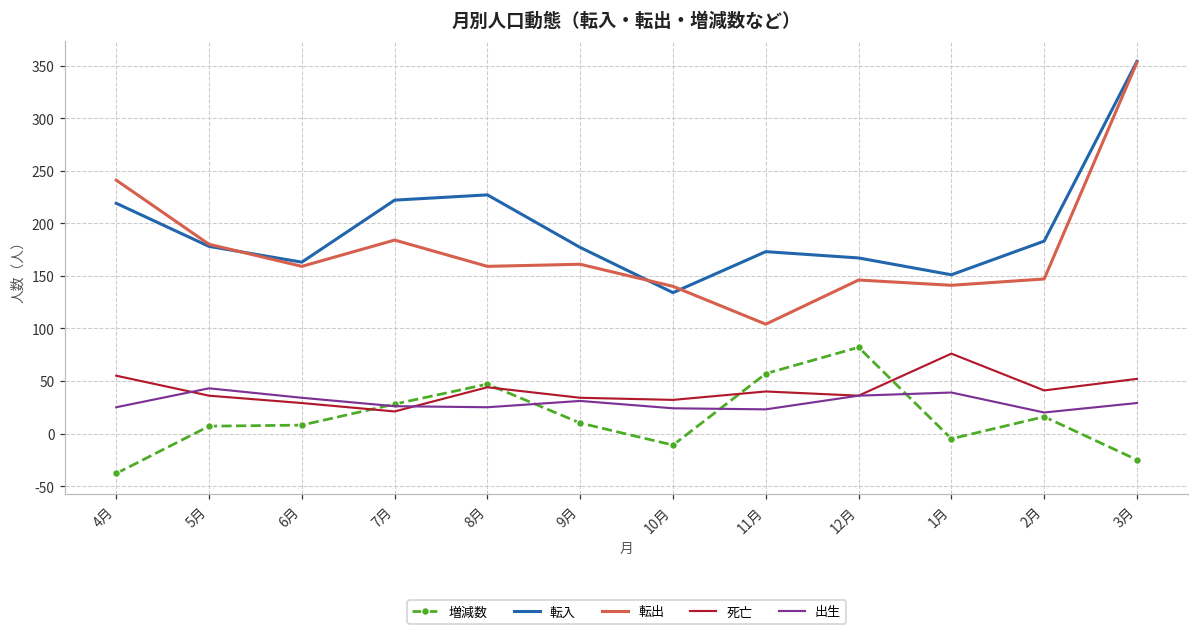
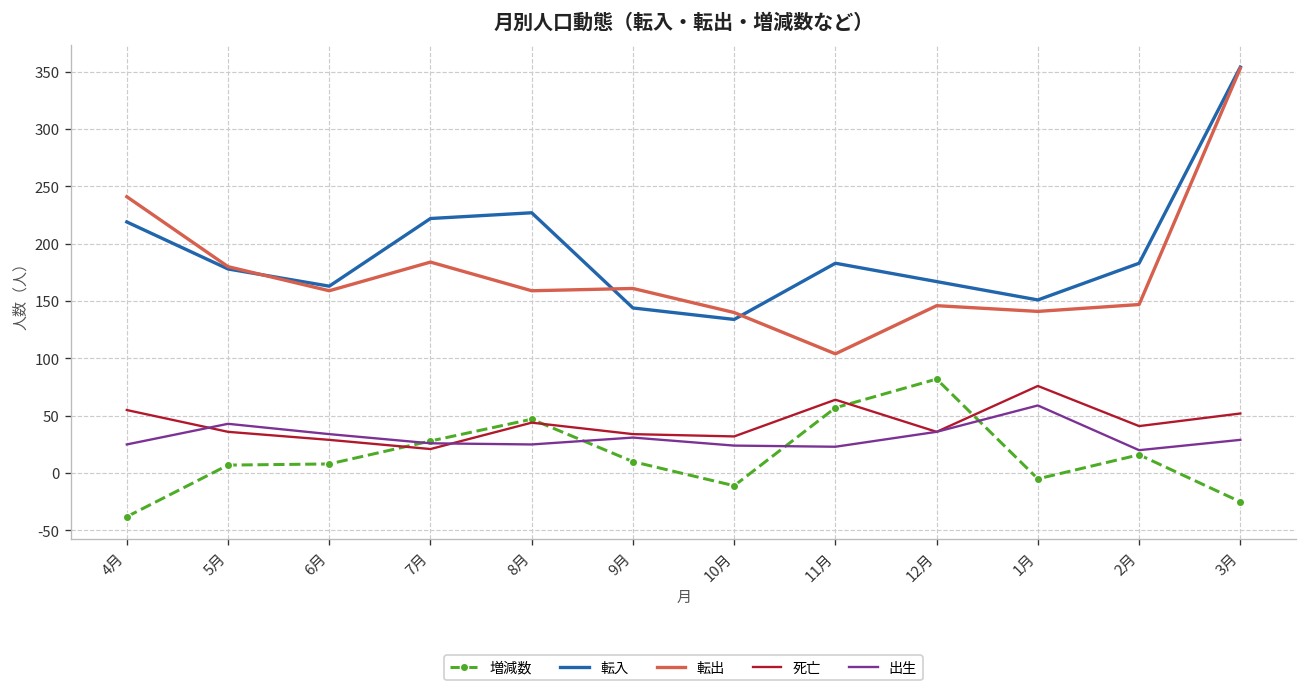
  {
    "増減数": {
      "4月": -40,
      "5月": 10,
      "6月": 10,
      "8月": 50,
      "9月": 10,
      "10月": -10,
      "11月": 60,
      "12月": 80,
      "1月": -10,
      "2月": 20,
      "3月": -30
    },
    "転入": {
      "4月": 220,
      "6月": 160,
      "7月": 220,
      "8月": 230,
-     "9月": 180,
+     "9月": 140,
      "10月": 130,
-     "11月": 170,
+     "11月": 180,
      "12月": 170,
      "1月": 150,
      "2月": 180
    },
    "転出": {
      "4月": 240,
      "6月": 160,
      "7月": 180,
      "8月": 160,
      "9月": 160,
      "10月": 140,
      "11月": 100,
      "12月": 150,
      "1月": 140,
      "2月": 150
    },
    "死亡": {
      "4月": 60,
      "5月": 40,
      "6月": 30,
      "7月": 20,
      "8月": 40,
      "9月": 30,
      "10月": 30,
-     "11月": 40,
+     "11月": 60,
      "1月": 80,
      "2月": 40,
      "3月": 50
    },
    "出生": {
      "4月": 30,
      "5月": 40,
      "6月": 30,
      "8月": 30,
      "9月": 30,
      "10月": 20,
      "11月": 20,
-     "1月": 40,
+     "1月": 60,
      "2月": 20,
      "3月": 30
    }
  }
